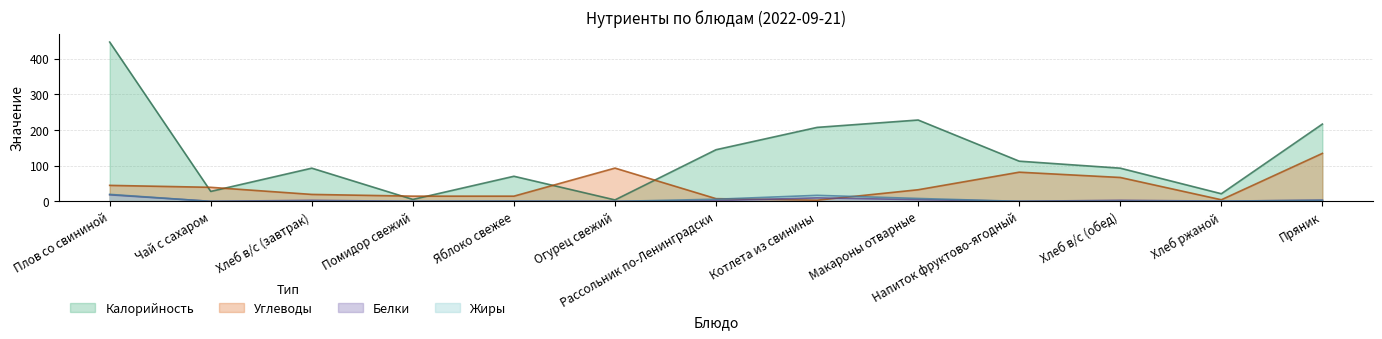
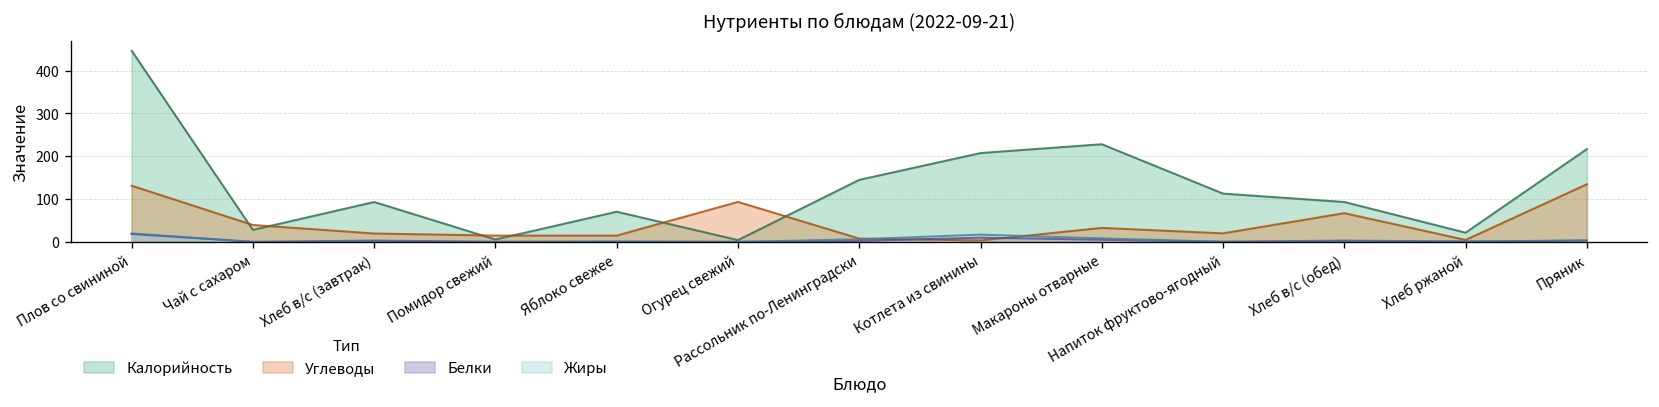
  {
    "Углеводы": {
-     "Плов со свининой": 40,
+     "Плов со свининой": 130,
      "Чай с сахаром": 40,
      "Хлеб в/с (завтрак)": 20,
      "Помидор свежий": 10,
      "Яблоко свежее": 10,
      "Огурец свежий": 90,
      "Макароны отварные": 30,
-     "Напиток фруктово-ягодный": 80,
+     "Напиток фруктово-ягодный": 20,
      "Хлеб в/с (обед)": 70,
      "Пряник": 130
    }
  }
